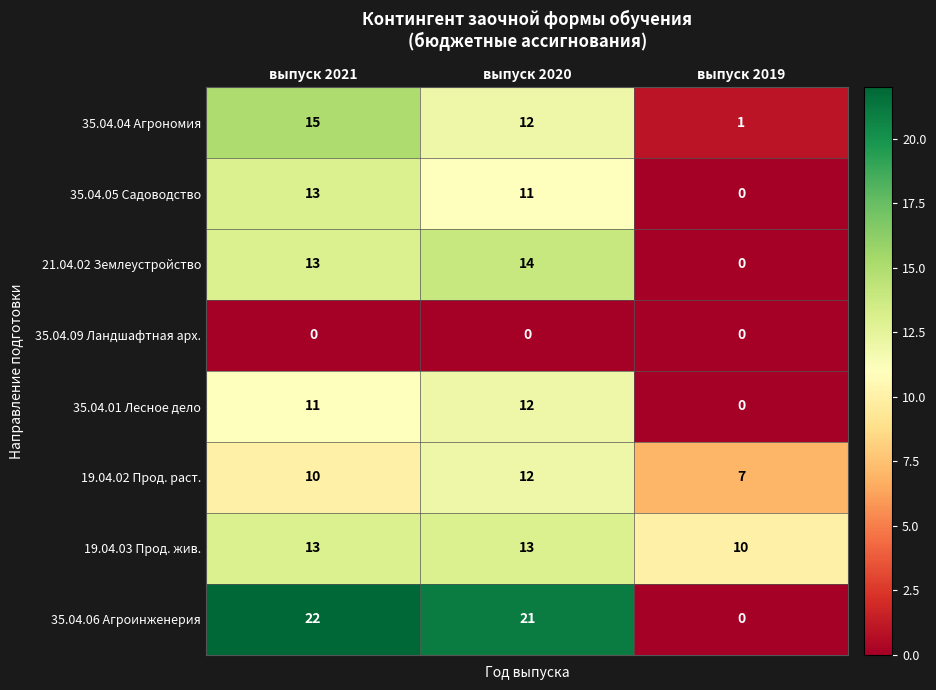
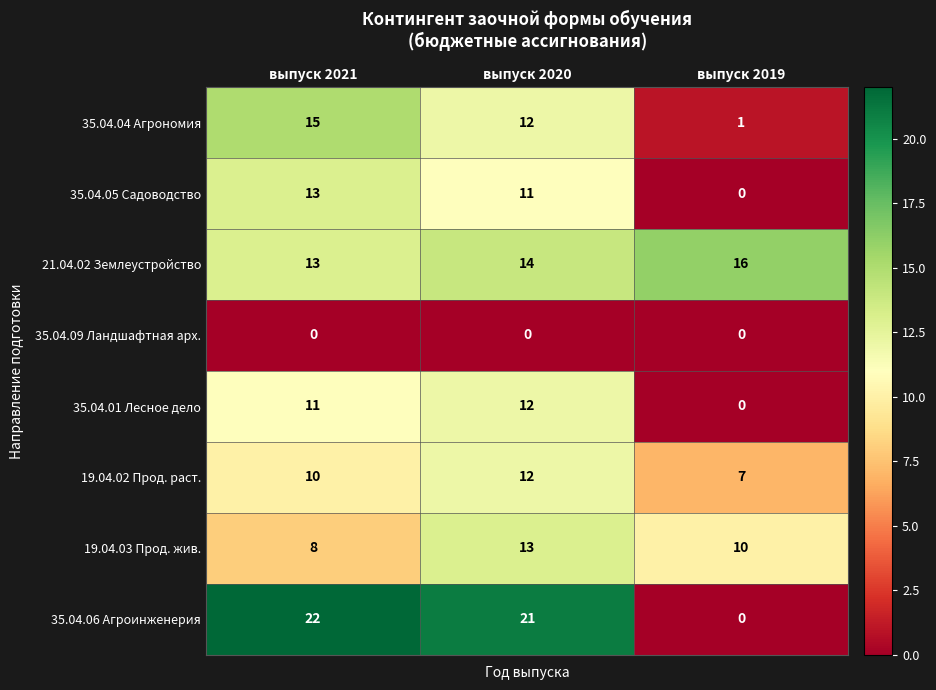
  {
    "35.04.04 Агрономия": {
      "выпуск 2021": 15,
      "выпуск 2020": 12,
      "выпуск 2019": 1
    },
    "35.04.05 Садоводство": {
      "выпуск 2021": 13,
      "выпуск 2020": 11,
      "выпуск 2019": 0
    },
    "21.04.02 Землеустройство": {
      "выпуск 2021": 13,
      "выпуск 2020": 14,
-     "выпуск 2019": 0
+     "выпуск 2019": 16
    },
    "35.04.09 Ландшафтная арх.": {
      "выпуск 2021": 0,
      "выпуск 2020": 0,
      "выпуск 2019": 0
    },
    "35.04.01 Лесное дело": {
      "выпуск 2021": 11,
      "выпуск 2020": 12,
      "выпуск 2019": 0
    },
    "19.04.02 Прод. раст.": {
      "выпуск 2021": 10,
      "выпуск 2020": 12,
      "выпуск 2019": 7
    },
    "19.04.03 Прод. жив.": {
-     "выпуск 2021": 13,
+     "выпуск 2021": 8,
      "выпуск 2020": 13,
      "выпуск 2019": 10
    },
    "35.04.06 Агроинженерия": {
      "выпуск 2021": 22,
      "выпуск 2020": 21,
      "выпуск 2019": 0
    }
  }
